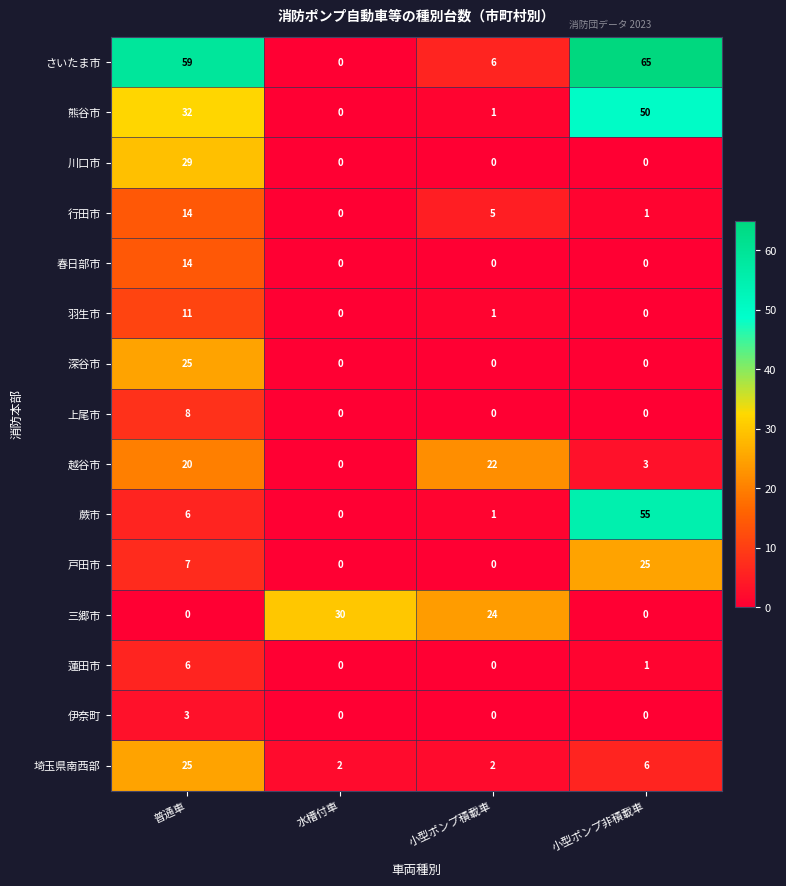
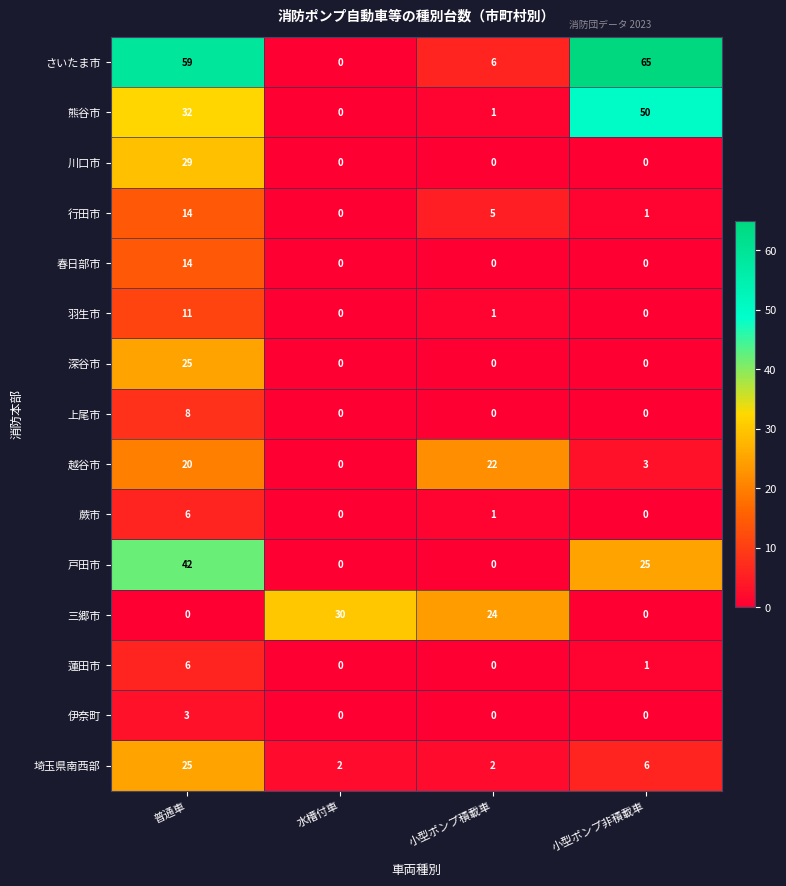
  {
    "さいたま市": {
      "普通車": 59,
      "水槽付車": 0,
      "小型ポンプ積載車": 6,
      "小型ポンプ非積載車": 65
    },
    "熊谷市": {
      "普通車": 32,
      "水槽付車": 0,
      "小型ポンプ積載車": 1,
      "小型ポンプ非積載車": 50
    },
    "川口市": {
      "普通車": 29,
      "水槽付車": 0,
      "小型ポンプ積載車": 0,
      "小型ポンプ非積載車": 0
    },
    "行田市": {
      "普通車": 14,
      "水槽付車": 0,
      "小型ポンプ積載車": 5,
      "小型ポンプ非積載車": 1
    },
    "春日部市": {
      "普通車": 14,
      "水槽付車": 0,
      "小型ポンプ積載車": 0,
      "小型ポンプ非積載車": 0
    },
    "羽生市": {
      "普通車": 11,
      "水槽付車": 0,
      "小型ポンプ積載車": 1,
      "小型ポンプ非積載車": 0
    },
    "深谷市": {
      "普通車": 25,
      "水槽付車": 0,
      "小型ポンプ積載車": 0,
      "小型ポンプ非積載車": 0
    },
    "上尾市": {
      "普通車": 8,
      "水槽付車": 0,
      "小型ポンプ積載車": 0,
      "小型ポンプ非積載車": 0
    },
    "越谷市": {
      "普通車": 20,
      "水槽付車": 0,
      "小型ポンプ積載車": 22,
      "小型ポンプ非積載車": 3
    },
    "蕨市": {
      "普通車": 6,
      "水槽付車": 0,
      "小型ポンプ積載車": 1,
-     "小型ポンプ非積載車": 55
+     "小型ポンプ非積載車": 0
    },
    "戸田市": {
-     "普通車": 7,
+     "普通車": 42,
      "水槽付車": 0,
      "小型ポンプ積載車": 0,
      "小型ポンプ非積載車": 25
    },
    "三郷市": {
      "普通車": 0,
      "水槽付車": 30,
      "小型ポンプ積載車": 24,
      "小型ポンプ非積載車": 0
    },
    "蓮田市": {
      "普通車": 6,
      "水槽付車": 0,
      "小型ポンプ積載車": 0,
      "小型ポンプ非積載車": 1
    },
    "伊奈町": {
      "普通車": 3,
      "水槽付車": 0,
      "小型ポンプ積載車": 0,
      "小型ポンプ非積載車": 0
    },
    "埼玉県南西部": {
      "普通車": 25,
      "水槽付車": 2,
      "小型ポンプ積載車": 2,
      "小型ポンプ非積載車": 6
    }
  }
